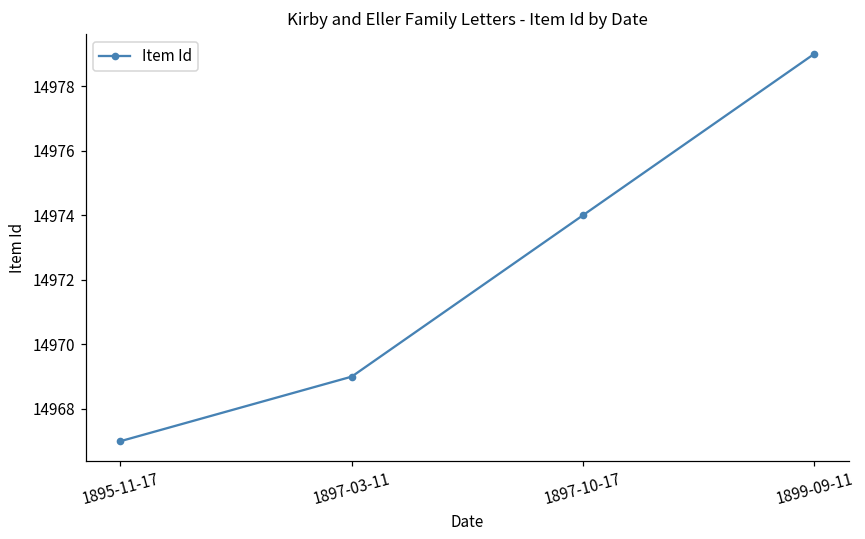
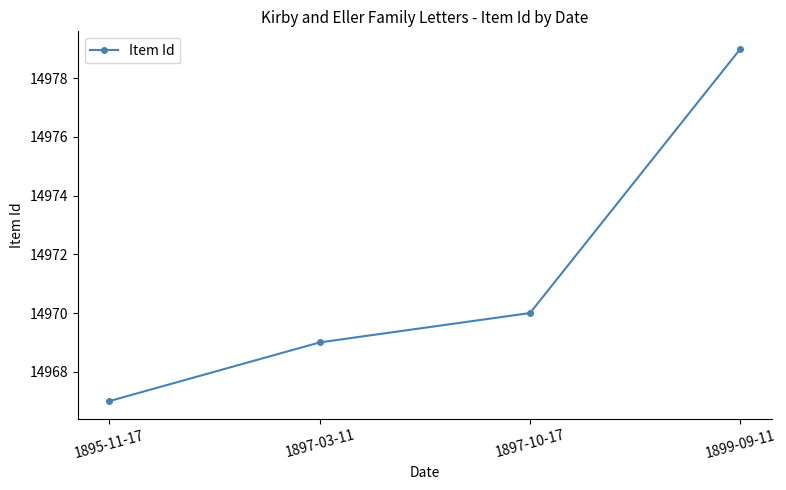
  {
    "1895-11-17": 14967,
    "1897-03-11": 14969,
-   "1897-10-17": 14974,
+   "1897-10-17": 14970,
    "1899-09-11": 14979
  }
